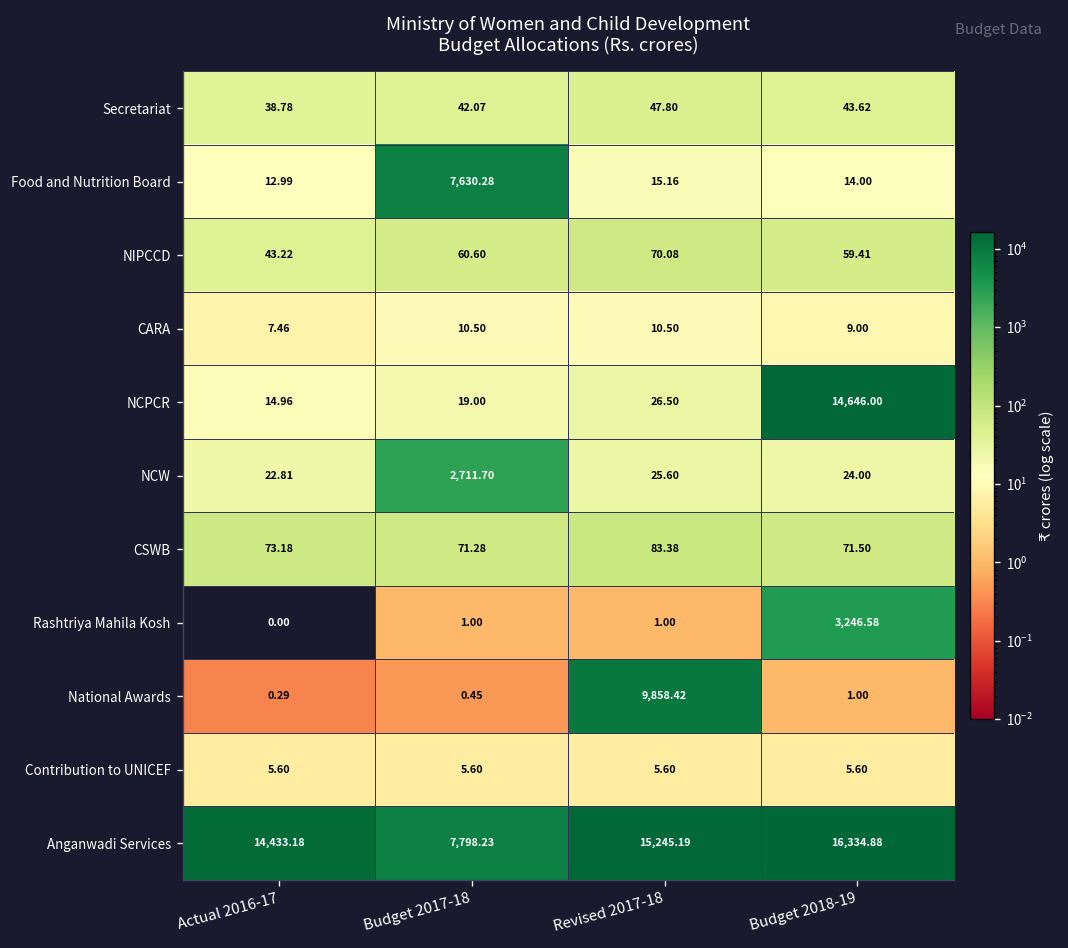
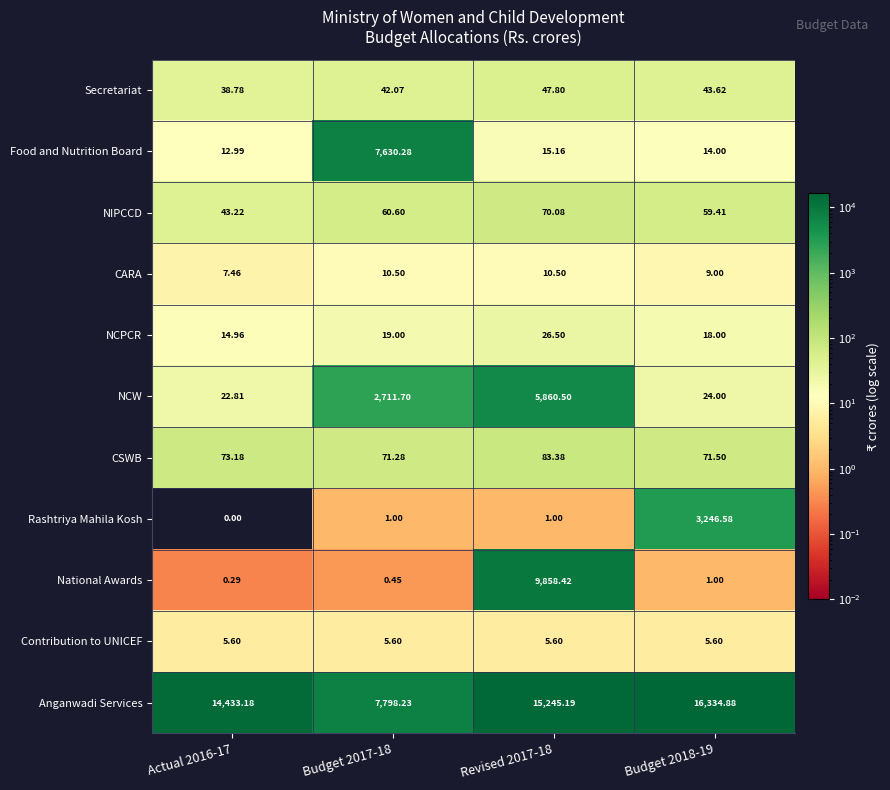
  {
    "Secretariat": {
      "Actual 2016-17": "38.78",
      "Budget 2017-18": "42.07",
      "Revised 2017-18": "47.80",
      "Budget 2018-19": "43.62"
    },
    "Food and Nutrition Board": {
      "Actual 2016-17": "12.99",
      "Budget 2017-18": "7,630.28",
      "Revised 2017-18": "15.16",
      "Budget 2018-19": "14.00"
    },
    "NIPCCD": {
      "Actual 2016-17": "43.22",
      "Budget 2017-18": "60.60",
      "Revised 2017-18": "70.08",
      "Budget 2018-19": "59.41"
    },
    "CARA": {
      "Actual 2016-17": "7.46",
      "Budget 2017-18": "10.50",
      "Revised 2017-18": "10.50",
      "Budget 2018-19": "9.00"
    },
    "NCPCR": {
      "Actual 2016-17": "14.96",
      "Budget 2017-18": "19.00",
      "Revised 2017-18": "26.50",
-     "Budget 2018-19": "14,646.00"
+     "Budget 2018-19": "18.00"
    },
    "NCW": {
      "Actual 2016-17": "22.81",
      "Budget 2017-18": "2,711.70",
-     "Revised 2017-18": "25.60",
+     "Revised 2017-18": "5,860.50",
      "Budget 2018-19": "24.00"
    },
    "CSWB": {
      "Actual 2016-17": "73.18",
      "Budget 2017-18": "71.28",
      "Revised 2017-18": "83.38",
      "Budget 2018-19": "71.50"
    },
    "Rashtriya Mahila Kosh": {
      "Actual 2016-17": "0.00",
      "Budget 2017-18": "1.00",
      "Revised 2017-18": "1.00",
      "Budget 2018-19": "3,246.58"
    },
    "National Awards": {
      "Actual 2016-17": "0.29",
      "Budget 2017-18": "0.45",
      "Revised 2017-18": "9,858.42",
      "Budget 2018-19": "1.00"
    },
    "Contribution to UNICEF": {
      "Actual 2016-17": "5.60",
      "Budget 2017-18": "5.60",
      "Revised 2017-18": "5.60",
      "Budget 2018-19": "5.60"
    },
    "Anganwadi Services": {
      "Actual 2016-17": "14,433.18",
      "Budget 2017-18": "7,798.23",
      "Revised 2017-18": "15,245.19",
      "Budget 2018-19": "16,334.88"
    }
  }
